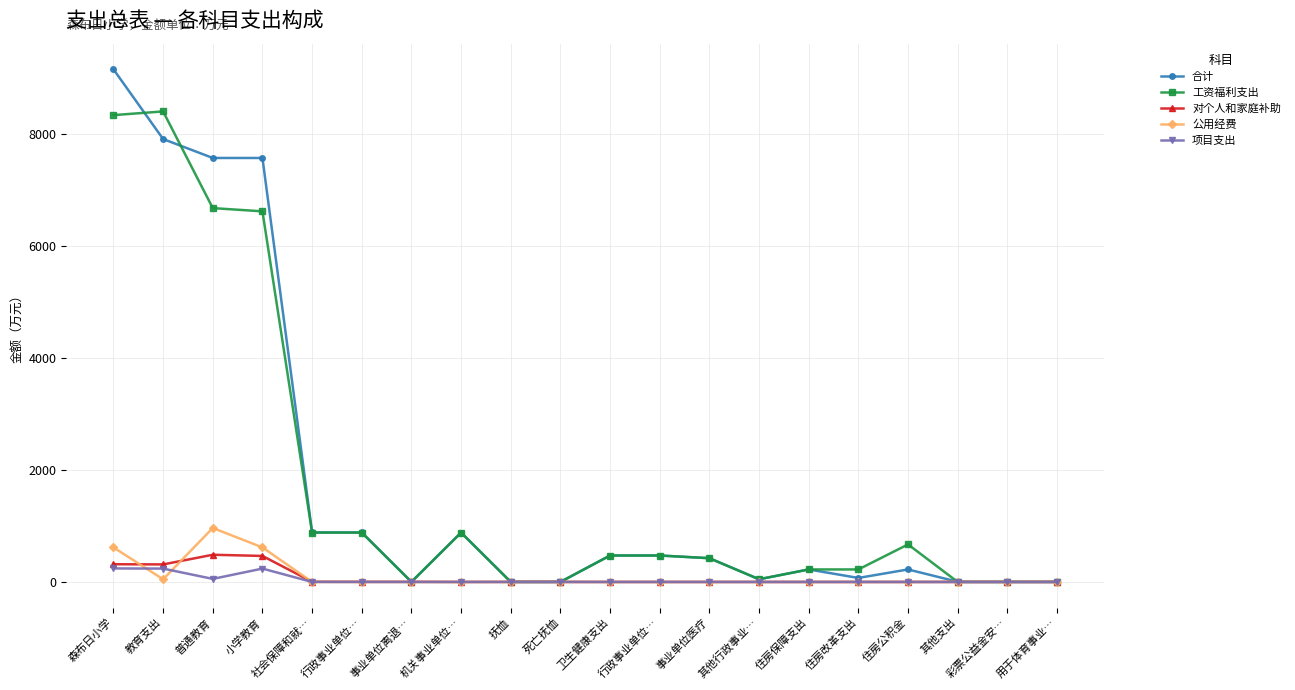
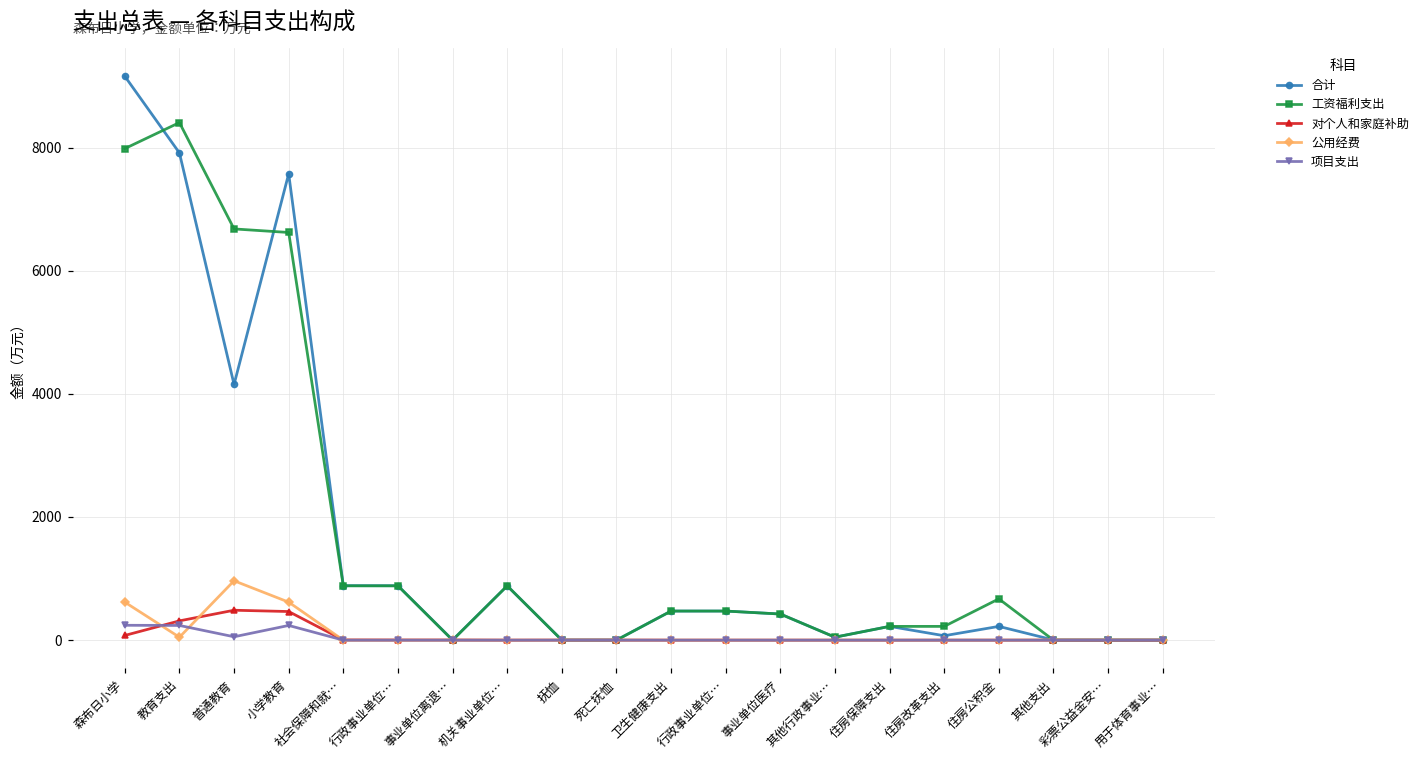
  {
    "合计": {
      "森布日小学": 9200,
      "教育支出": 7900,
-     "普通教育": 7600,
+     "普通教育": 4200,
      "小学教育": 7600,
      "住房改革支出": 100,
      "住房公积金": 200
    },
    "工资福利支出": {
-     "森布日小学": 8300,
+     "森布日小学": 8000,
      "教育支出": 8400,
      "普通教育": 6700,
      "小学教育": 6600,
      "住房改革支出": 200,
      "住房公积金": 700
    },
    "对个人和家庭补助": {
-     "森布日小学": 300,
+     "森布日小学": 100,
      "教育支出": 300,
      "普通教育": 500,
      "小学教育": 500
    },
    "公用经费": {
      "森布日小学": 600,
      "教育支出": 0,
      "普通教育": 1000,
      "小学教育": 600
    },
    "项目支出": {
      "森布日小学": 200,
      "教育支出": 200,
      "普通教育": 100,
      "小学教育": 200
    }
  }
